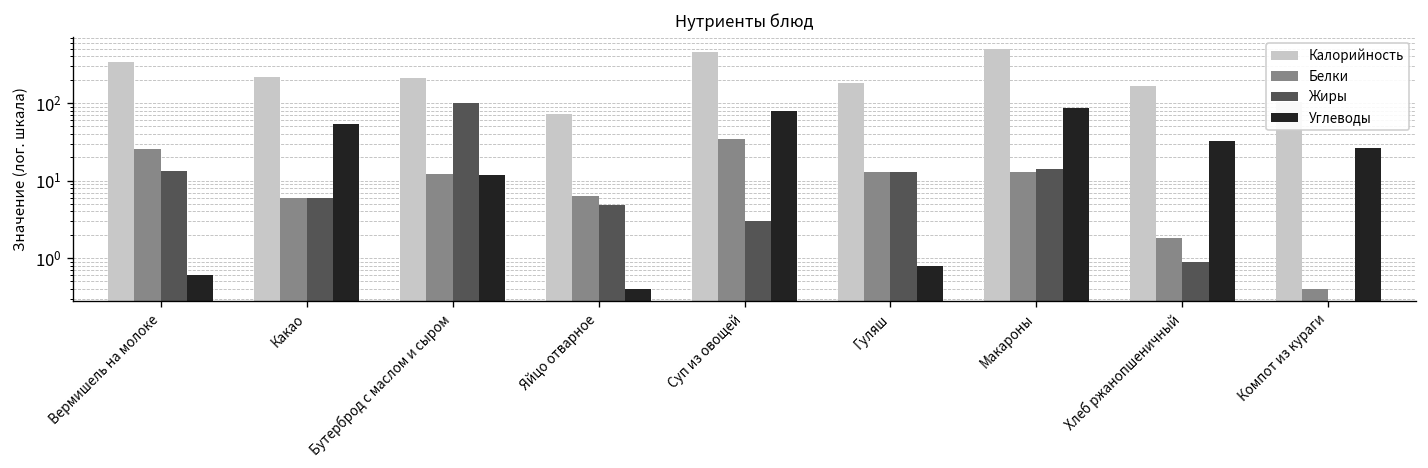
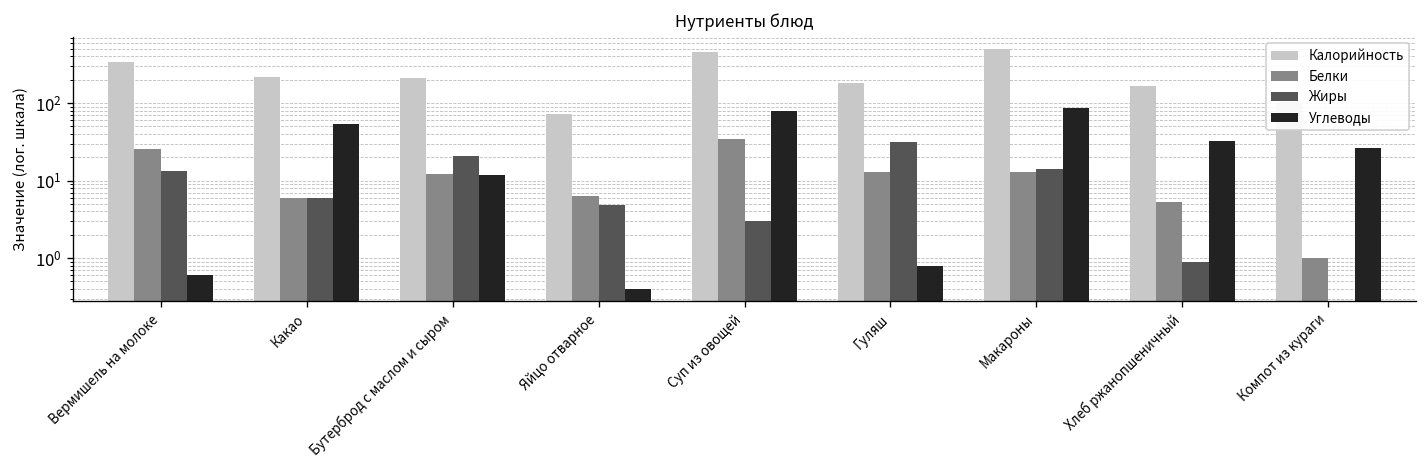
  {
    "Калорийность": {
      "Вермишель на молоке": 300,
      "Какао": 220,
      "Бутерброд с маслом и сыром": 210,
      "Яйцо отварное": 70,
      "Суп из овощей": 500,
      "Гуляш": 180,
      "Макароны": 500,
      "Хлеб ржанопшеничный": 160
    },
    "Белки": {
      "Вермишель на молоке": 26,
      "Какао": 6,
      "Бутерброд с маслом и сыром": 12,
      "Яйцо отварное": 6,
      "Суп из овощей": 30,
      "Гуляш": 13,
      "Макароны": 13,
-     "Хлеб ржанопшеничный": 1.8,
-     "Компот из кураги": 0.4
+     "Хлеб ржанопшеничный": 5,
+     "Компот из кураги": 1.0
    },
    "Жиры": {
      "Вермишель на молоке": 14,
      "Какао": 6,
-     "Бутерброд с маслом и сыром": 100,
+     "Бутерброд с маслом и сыром": 21,
      "Яйцо отварное": 5,
      "Суп из овощей": 3,
-     "Гуляш": 13,
+     "Гуляш": 30,
      "Макароны": 14,
      "Хлеб ржанопшеничный": 0.9
    },
    "Углеводы": {
      "Вермишель на молоке": 0.6,
      "Какао": 50,
      "Бутерброд с маслом и сыром": 12,
      "Яйцо отварное": 0.4,
      "Суп из овощей": 80,
      "Гуляш": 0.8,
      "Макароны": 90,
      "Хлеб ржанопшеничный": 30,
      "Компот из кураги": 26
    }
  }
